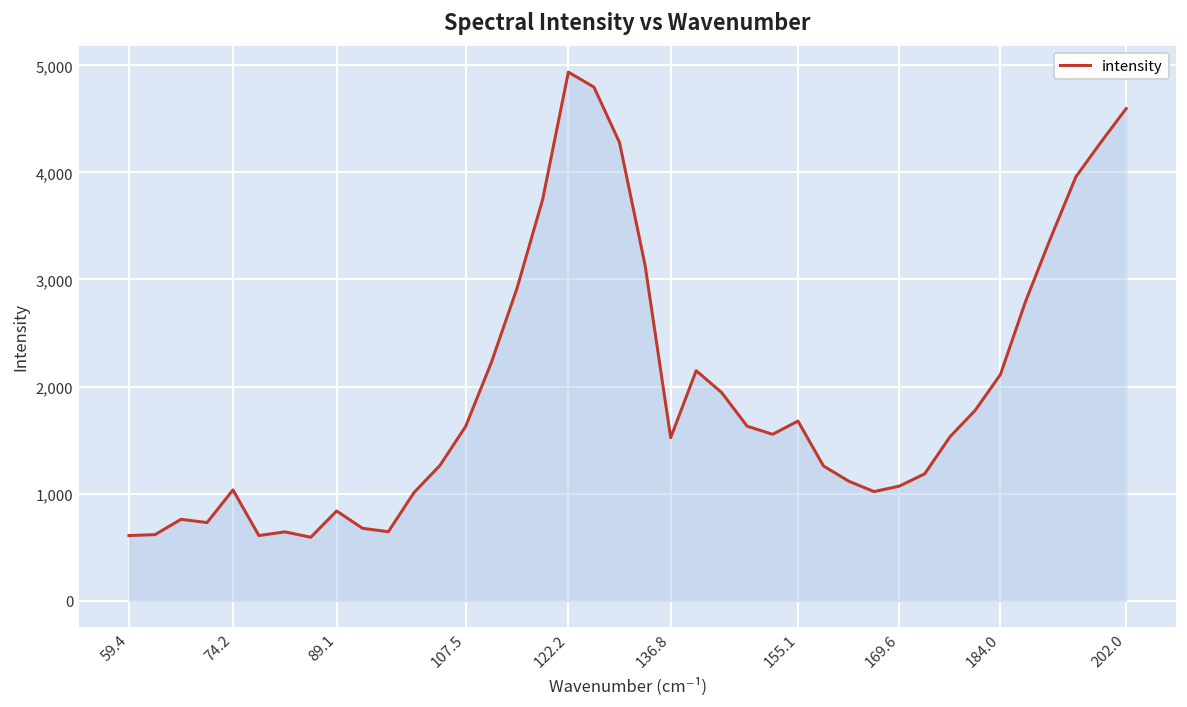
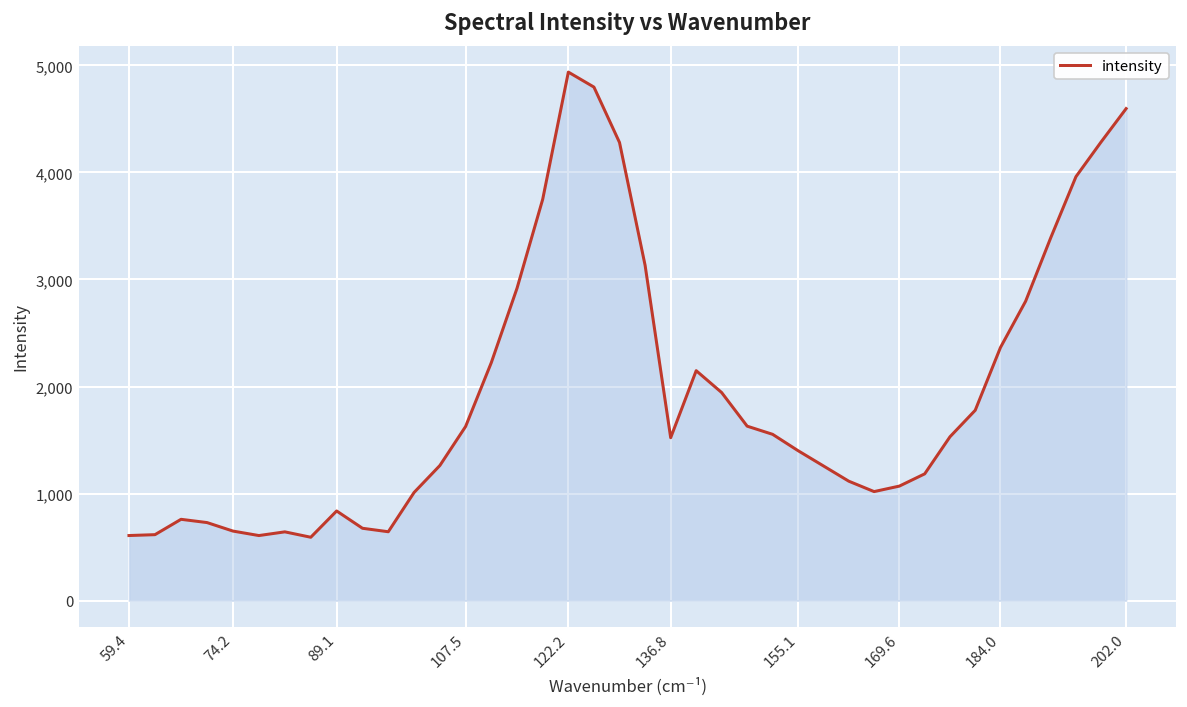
  {
    "59.4": "600",
-   "74.2": "1,000",
+   "74.2": "600",
    "89.1": "800",
    "107.5": "1,600",
    "122.2": "4,900",
    "136.8": "1,500",
-   "155.1": "1,700",
+   "155.1": "1,400",
    "169.6": "1,100",
-   "184.0": "2,100",
+   "184.0": "2,400",
    "202.0": "4,600"
  }
